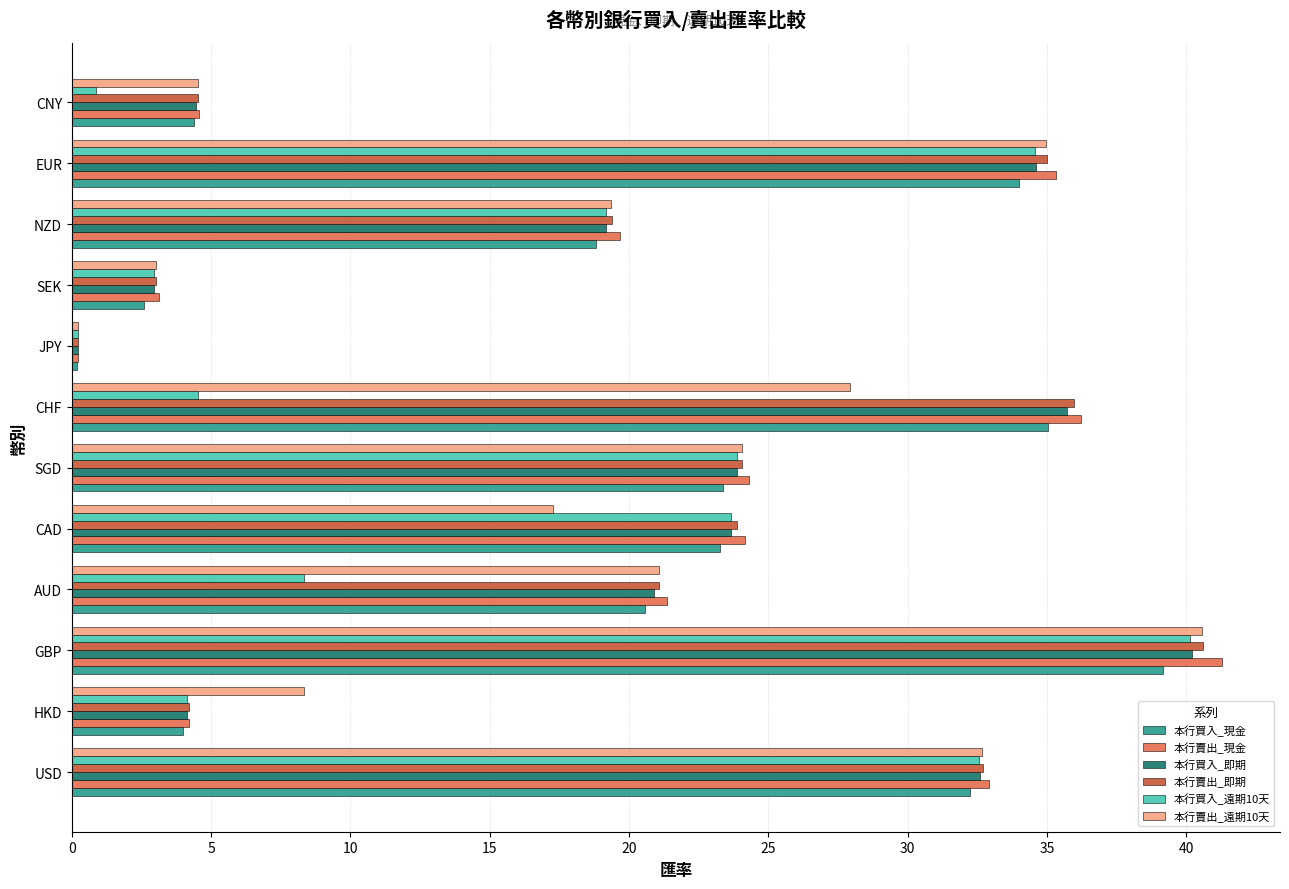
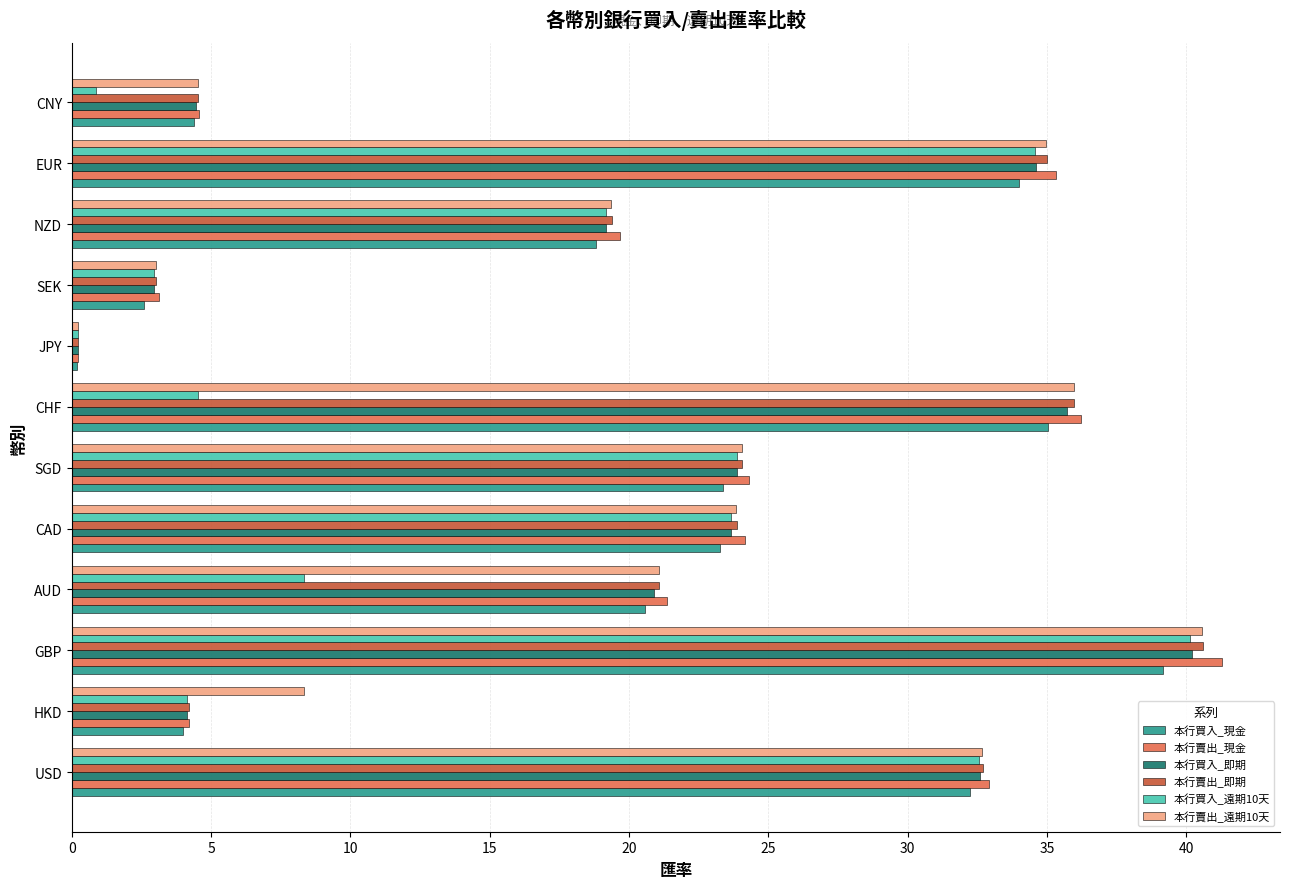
  {
    "本行買入_遠期10天": {
      "CNY": 0.9,
      "EUR": 34.6,
      "NZD": 19.2,
      "SEK": 2.9,
      "JPY": 0.2,
      "CHF": 4.5,
      "SGD": 23.9,
      "CAD": 23.6,
      "AUD": 8.4,
      "GBP": 40.1,
      "HKD": 4.1,
      "USD": 32.6
    },
    "本行賣出_遠期10天": {
      "CNY": 4.5,
      "EUR": 35.0,
      "NZD": 19.4,
      "SEK": 3.0,
      "JPY": 0.2,
-     "CHF": 27.9,
+     "CHF": 36.0,
      "SGD": 24.1,
-     "CAD": 17.3,
+     "CAD": 23.8,
      "AUD": 21.1,
      "GBP": 40.6,
      "HKD": 8.3,
      "USD": 32.7
    }
  }
